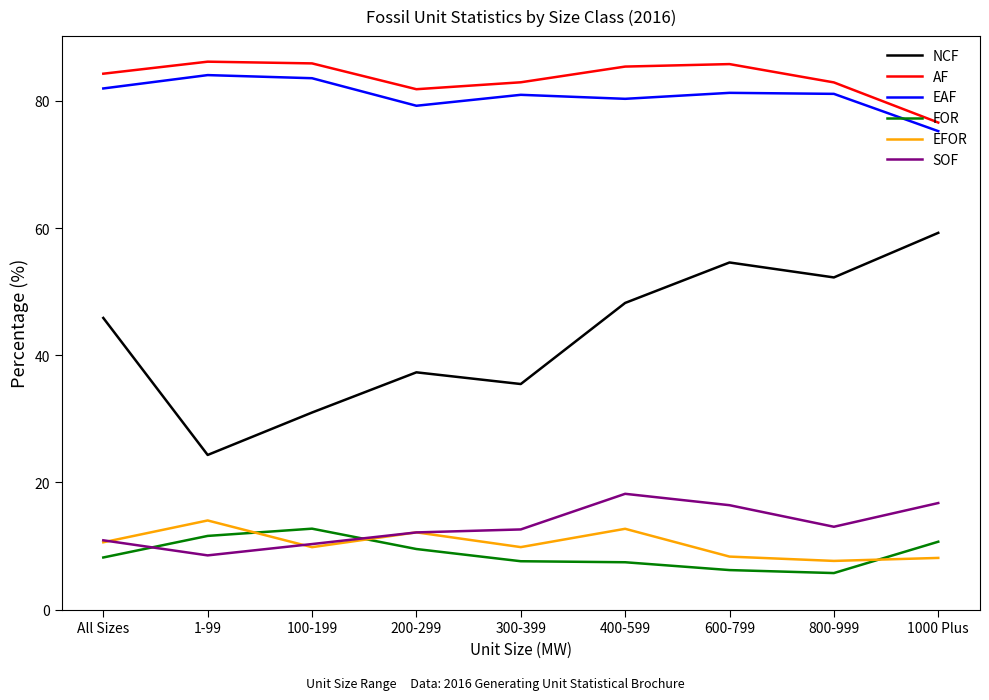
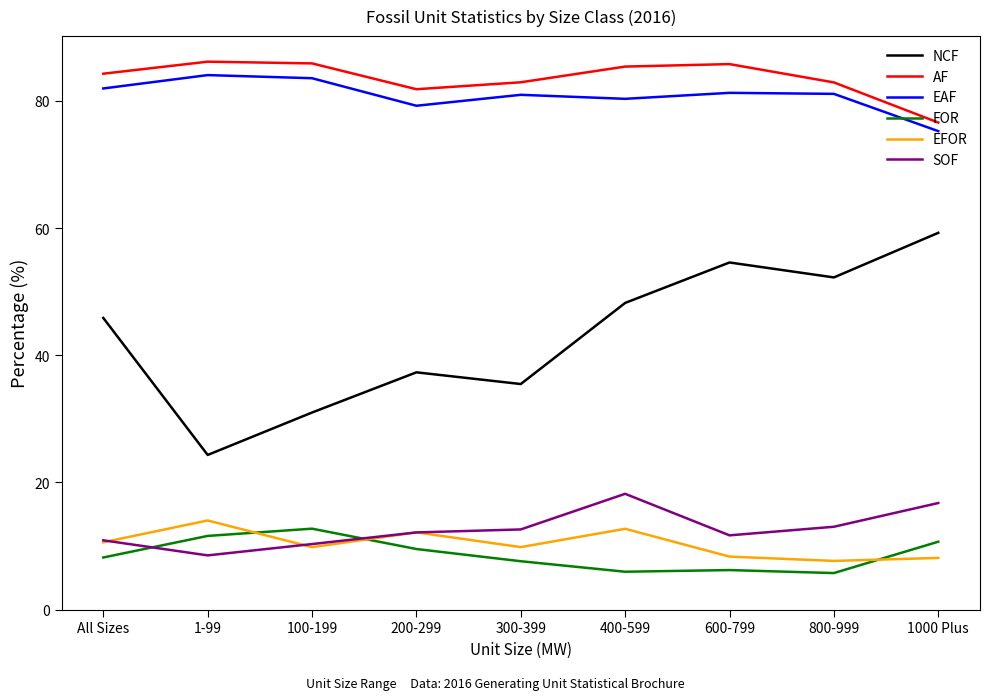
  {
    "NCF": {
      "All Sizes": 46,
      "1-99": 24,
      "100-199": 31,
      "200-299": 37,
      "300-399": 35,
      "400-599": 48,
      "600-799": 55,
      "800-999": 52,
      "1000 Plus": 59
    },
    "AF": {
      "All Sizes": 84,
      "1-99": 86,
      "100-199": 86,
      "200-299": 82,
      "300-399": 83,
      "400-599": 85,
      "600-799": 86,
      "800-999": 83,
      "1000 Plus": 77
    },
    "EAF": {
      "All Sizes": 82,
      "1-99": 84,
      "100-199": 84,
      "200-299": 79,
      "300-399": 81,
      "400-599": 80,
      "600-799": 81,
      "800-999": 81,
      "1000 Plus": 75
    },
    "FOR": {
      "All Sizes": 8,
      "1-99": 12,
      "100-199": 13,
      "200-299": 10,
      "300-399": 8,
-     "400-599": 7,
+     "400-599": 6,
      "600-799": 6,
      "800-999": 6,
      "1000 Plus": 11
    },
    "EFOR": {
      "1-99": 14,
      "100-199": 10,
      "300-399": 10,
      "400-599": 13,
      "600-799": 8,
      "800-999": 8,
      "1000 Plus": 8
    },
    "SOF": {
      "1-99": 9,
      "100-199": 10,
      "300-399": 13,
      "400-599": 18,
-     "600-799": 16,
+     "600-799": 12,
      "800-999": 13,
      "1000 Plus": 17
    }
  }
